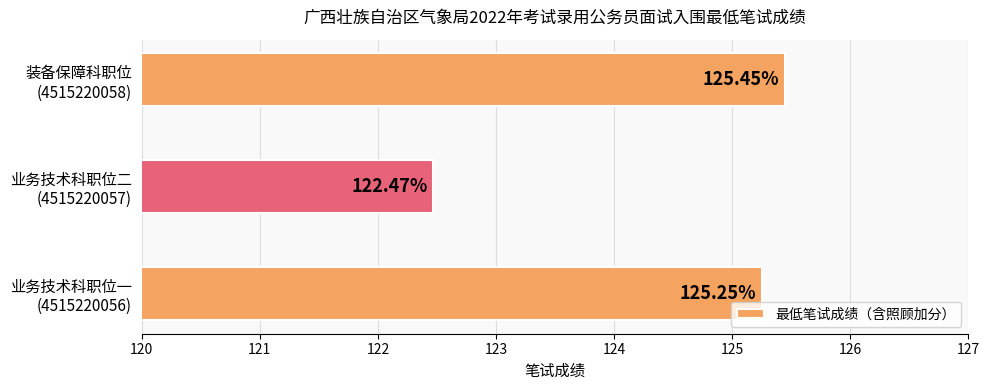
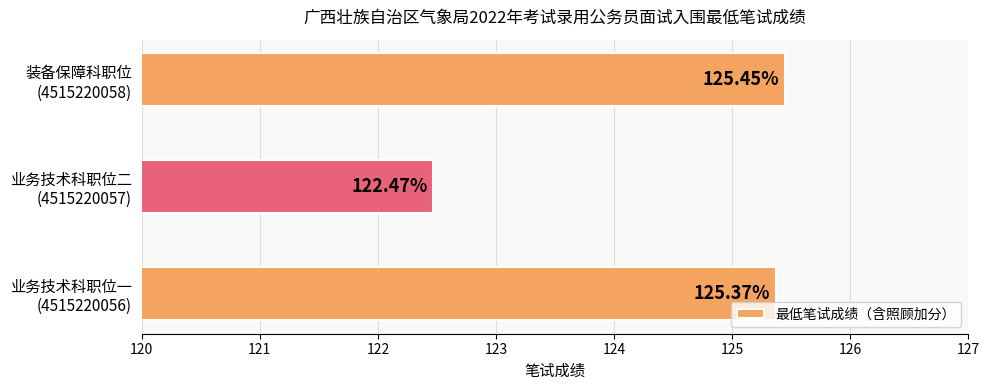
  {
    "装备保障科职位 (4515220058)": "125.45%",
    "业务技术科职位二 (4515220057)": "122.47%",
-   "业务技术科职位一 (4515220056)": "125.25%"
+   "业务技术科职位一 (4515220056)": "125.37%"
  }
